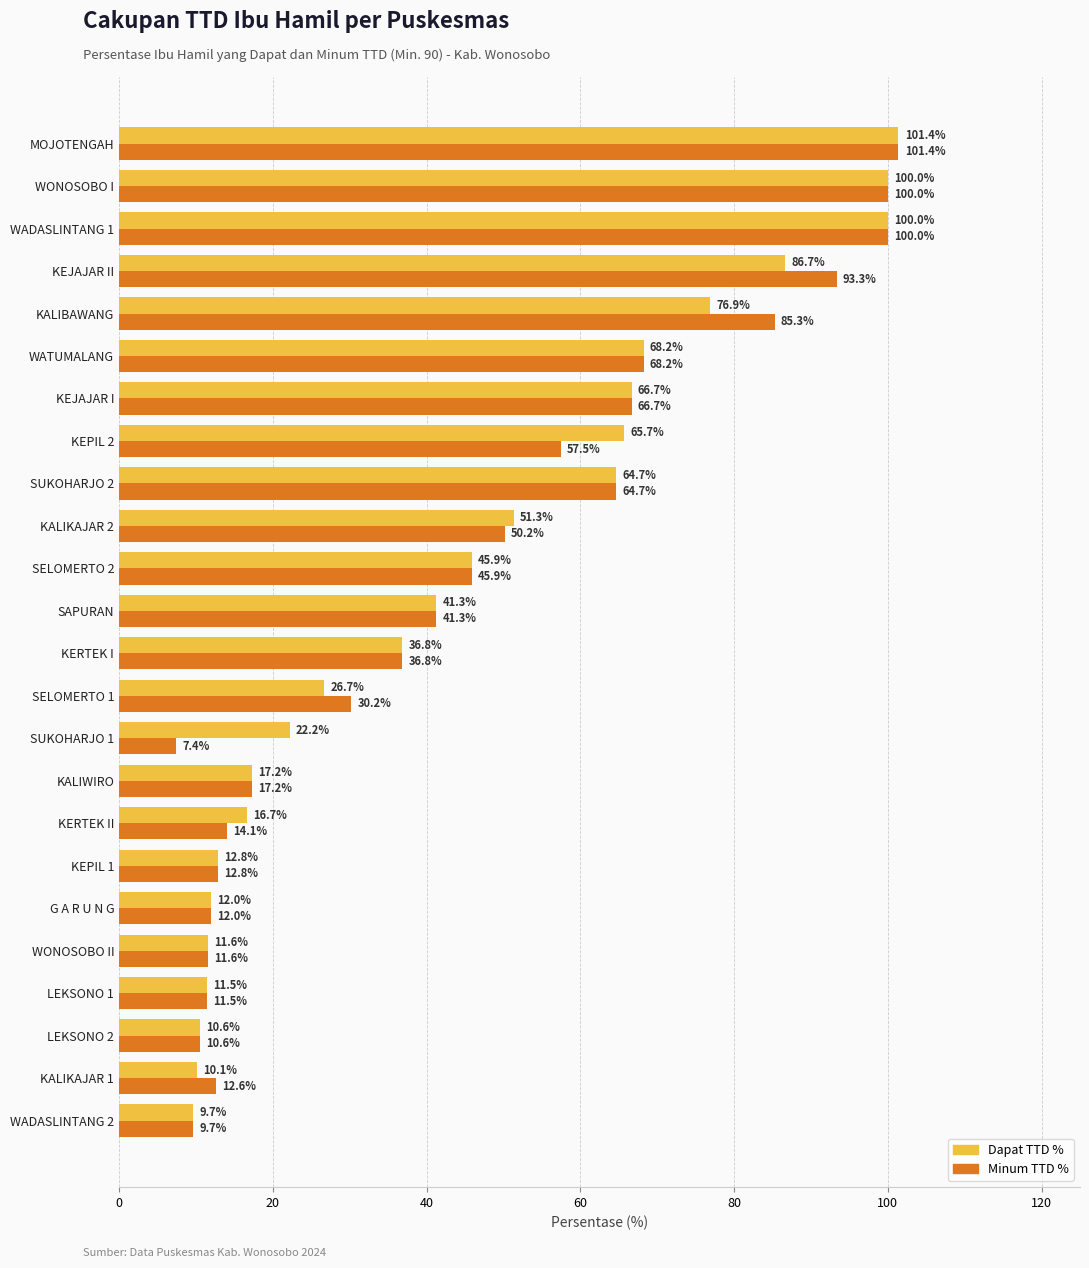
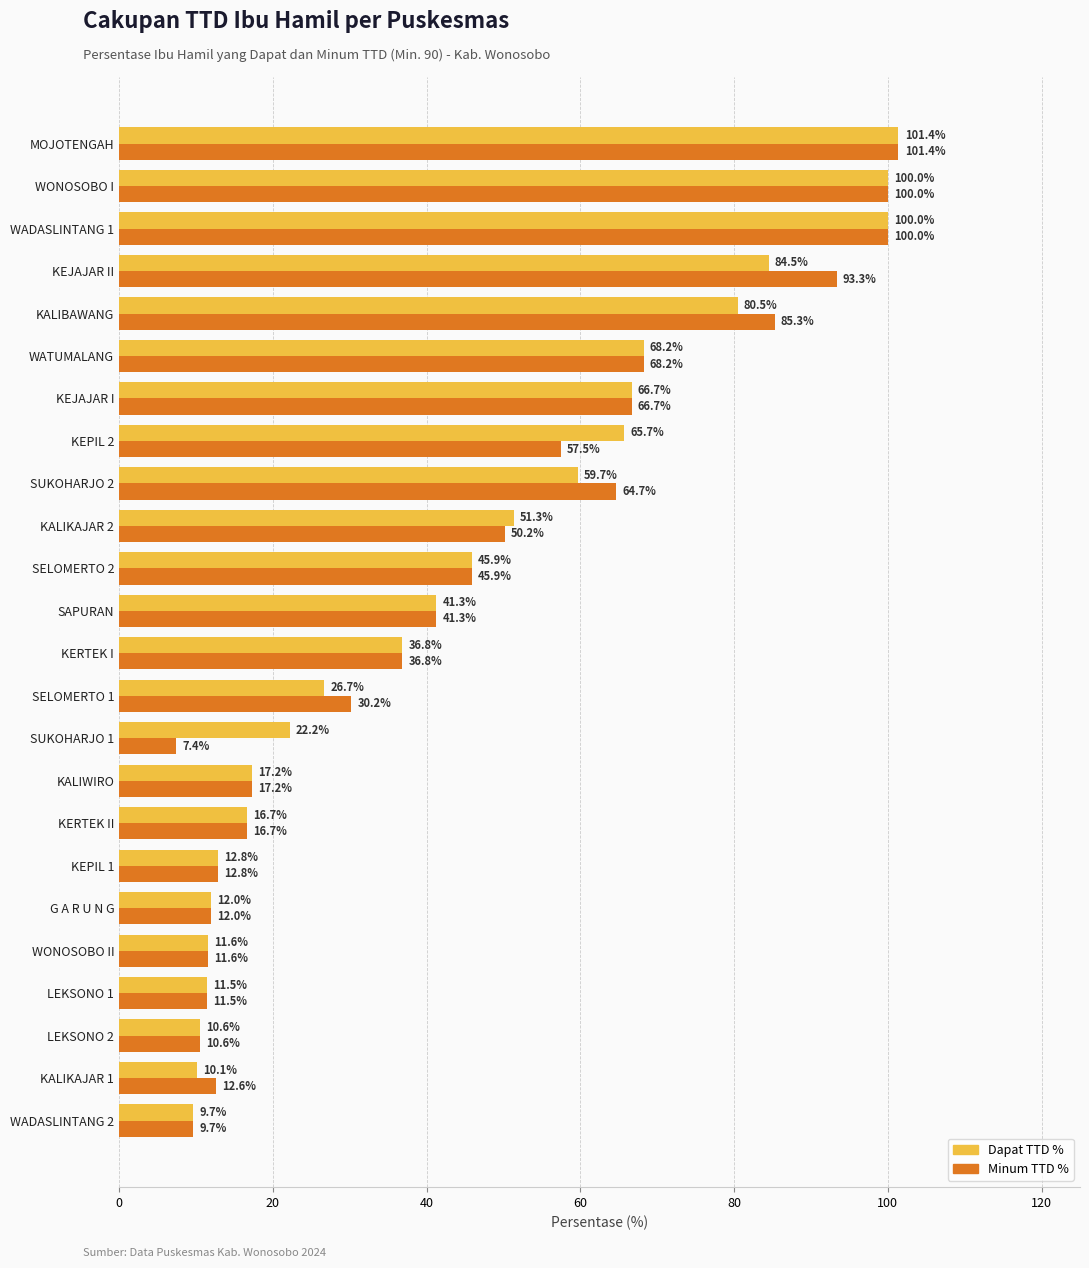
  {
    "Dapat TTD %": {
      "MOJOTENGAH": "101.4%",
      "WONOSOBO I": "100.0%",
      "WADASLINTANG 1": "100.0%",
-     "KEJAJAR II": "86.7%",
-     "KALIBAWANG": "76.9%",
+     "KEJAJAR II": "84.5%",
+     "KALIBAWANG": "80.5%",
      "WATUMALANG": "68.2%",
      "KEJAJAR I": "66.7%",
      "KEPIL 2": "65.7%",
-     "SUKOHARJO 2": "64.7%",
+     "SUKOHARJO 2": "59.7%",
      "KALIKAJAR 2": "51.3%",
      "SELOMERTO 2": "45.9%",
      "SAPURAN": "41.3%",
      "KERTEK I": "36.8%",
      "SELOMERTO 1": "26.7%",
      "SUKOHARJO 1": "22.2%",
      "KALIWIRO": "17.2%",
      "KERTEK II": "16.7%",
      "KEPIL 1": "12.8%",
      "G A R U N G": "12.0%",
      "WONOSOBO II": "11.6%",
      "LEKSONO 1": "11.5%",
      "LEKSONO 2": "10.6%",
      "KALIKAJAR 1": "10.1%",
      "WADASLINTANG 2": "9.7%"
    },
    "Minum TTD %": {
      "MOJOTENGAH": "101.4%",
      "WONOSOBO I": "100.0%",
      "WADASLINTANG 1": "100.0%",
      "KEJAJAR II": "93.3%",
      "KALIBAWANG": "85.3%",
      "WATUMALANG": "68.2%",
      "KEJAJAR I": "66.7%",
      "KEPIL 2": "57.5%",
      "SUKOHARJO 2": "64.7%",
      "KALIKAJAR 2": "50.2%",
      "SELOMERTO 2": "45.9%",
      "SAPURAN": "41.3%",
      "KERTEK I": "36.8%",
      "SELOMERTO 1": "30.2%",
      "SUKOHARJO 1": "7.4%",
      "KALIWIRO": "17.2%",
-     "KERTEK II": "14.1%",
+     "KERTEK II": "16.7%",
      "KEPIL 1": "12.8%",
      "G A R U N G": "12.0%",
      "WONOSOBO II": "11.6%",
      "LEKSONO 1": "11.5%",
      "LEKSONO 2": "10.6%",
      "KALIKAJAR 1": "12.6%",
      "WADASLINTANG 2": "9.7%"
    }
  }
